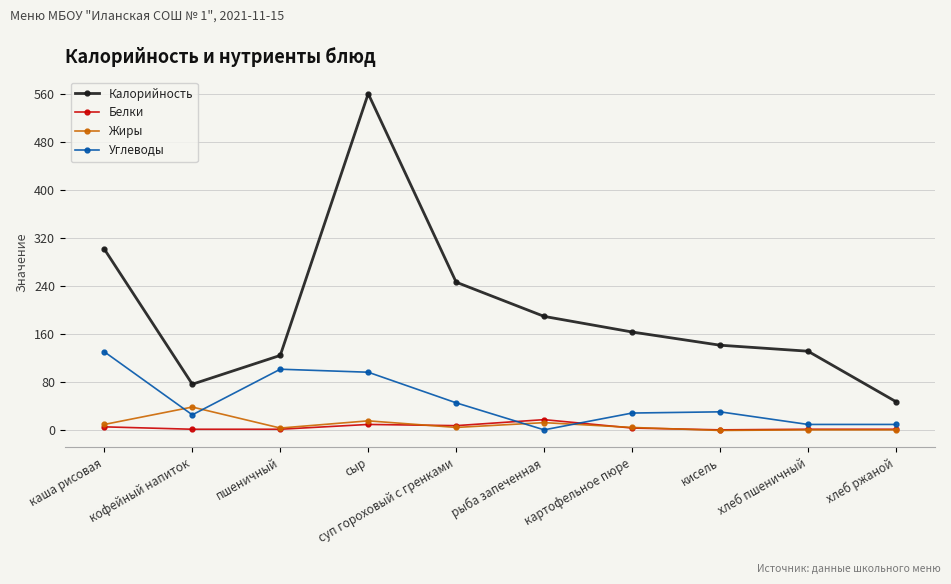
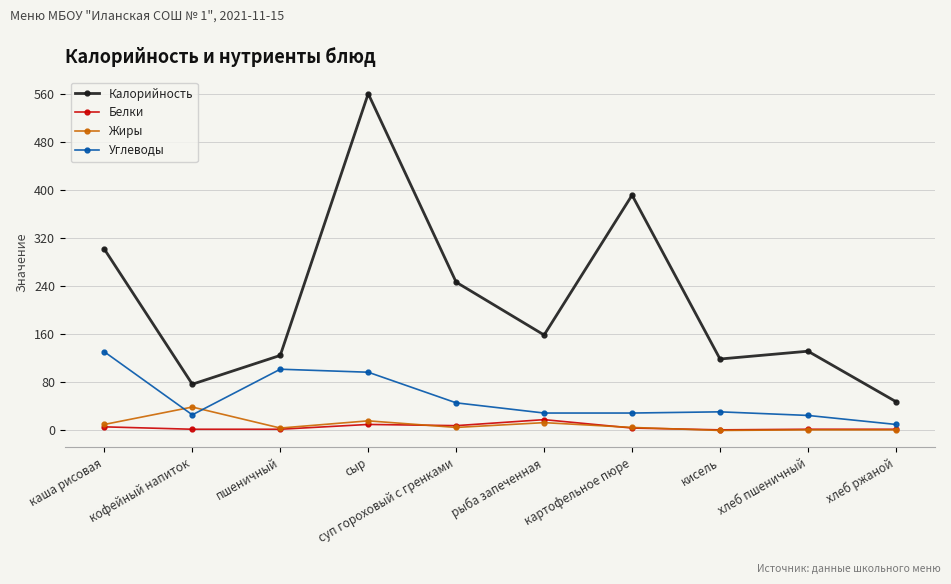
  {
    "Калорийность": {
      "каша рисовая": 300,
      "кофейный напиток": 80,
      "пшеничный": 130,
      "сыр": 560,
      "суп гороховый с гренками": 250,
-     "рыба запеченная": 190,
-     "картофельное пюре": 160,
-     "кисель": 140,
+     "рыба запеченная": 160,
+     "картофельное пюре": 390,
+     "кисель": 120,
      "хлеб пшеничный": 130,
      "хлеб ржаной": 50
    },
    "Белки": {
      "кофейный напиток": 0,
      "сыр": 10,
      "рыба запеченная": 20
    },
    "Жиры": {
      "кофейный напиток": 40,
      "сыр": 20,
      "рыба запеченная": 10
    },
    "Углеводы": {
      "каша рисовая": 130,
      "кофейный напиток": 30,
      "пшеничный": 100,
      "сыр": 100,
      "суп гороховый с гренками": 50,
-     "рыба запеченная": 0,
+     "рыба запеченная": 30,
      "картофельное пюре": 30,
      "кисель": 30,
-     "хлеб пшеничный": 10,
+     "хлеб пшеничный": 30,
      "хлеб ржаной": 10
    }
  }
